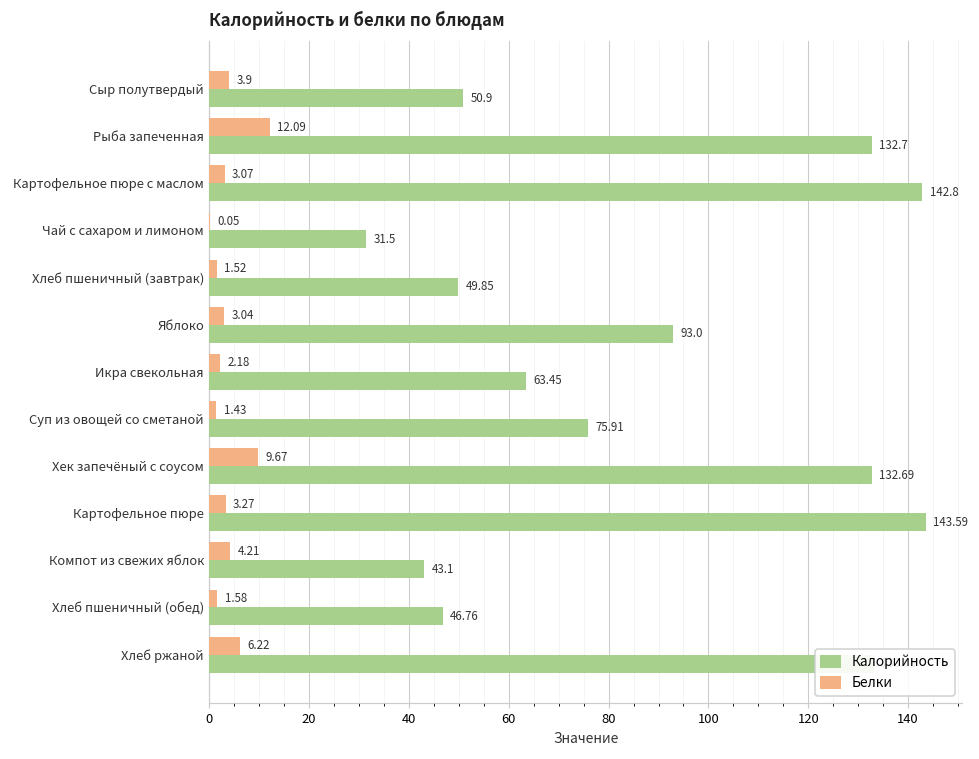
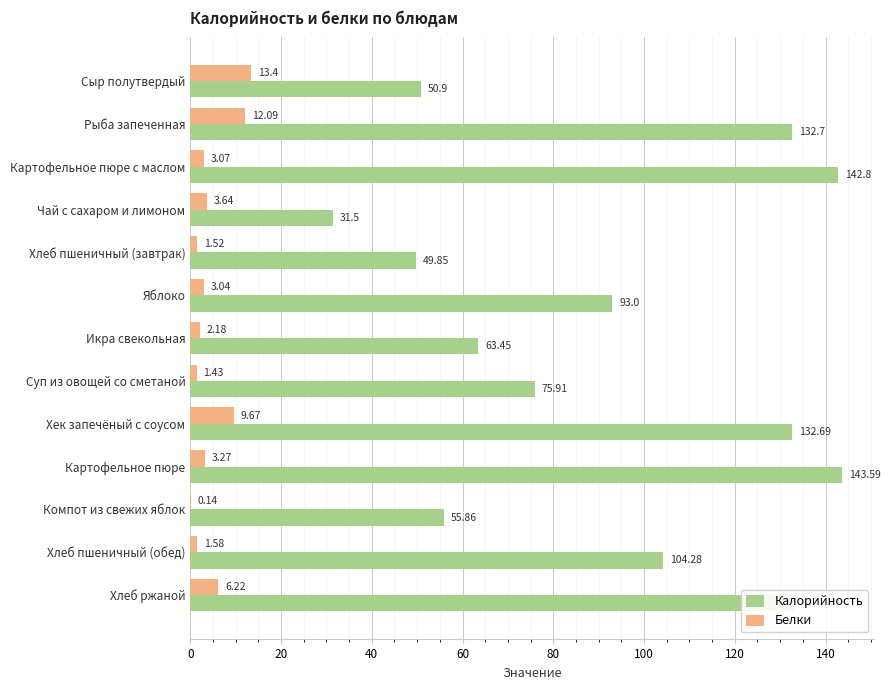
  {
    "Калорийность": {
      "Сыр полутвердый": 50.9,
      "Рыба запеченная": 132.7,
      "Картофельное пюре с маслом": 142.8,
      "Чай с сахаром и лимоном": 31.5,
      "Хлеб пшеничный (завтрак)": 49.85,
      "Яблоко": 93.0,
      "Икра свекольная": 63.45,
      "Суп из овощей со сметаной": 75.91,
      "Хек запечёный с соусом": 132.69,
      "Картофельное пюре": 143.59,
-     "Компот из свежих яблок": 43.1,
-     "Хлеб пшеничный (обед)": 46.76
+     "Компот из свежих яблок": 55.86,
+     "Хлеб пшеничный (обед)": 104.28
    },
    "Белки": {
-     "Сыр полутвердый": 3.9,
+     "Сыр полутвердый": 13.4,
      "Рыба запеченная": 12.09,
      "Картофельное пюре с маслом": 3.07,
-     "Чай с сахаром и лимоном": 0.05,
+     "Чай с сахаром и лимоном": 3.64,
      "Хлеб пшеничный (завтрак)": 1.52,
      "Яблоко": 3.04,
      "Икра свекольная": 2.18,
      "Суп из овощей со сметаной": 1.43,
      "Хек запечёный с соусом": 9.67,
      "Картофельное пюре": 3.27,
-     "Компот из свежих яблок": 4.21,
+     "Компот из свежих яблок": 0.14,
      "Хлеб пшеничный (обед)": 1.58,
      "Хлеб ржаной": 6.22
    }
  }
